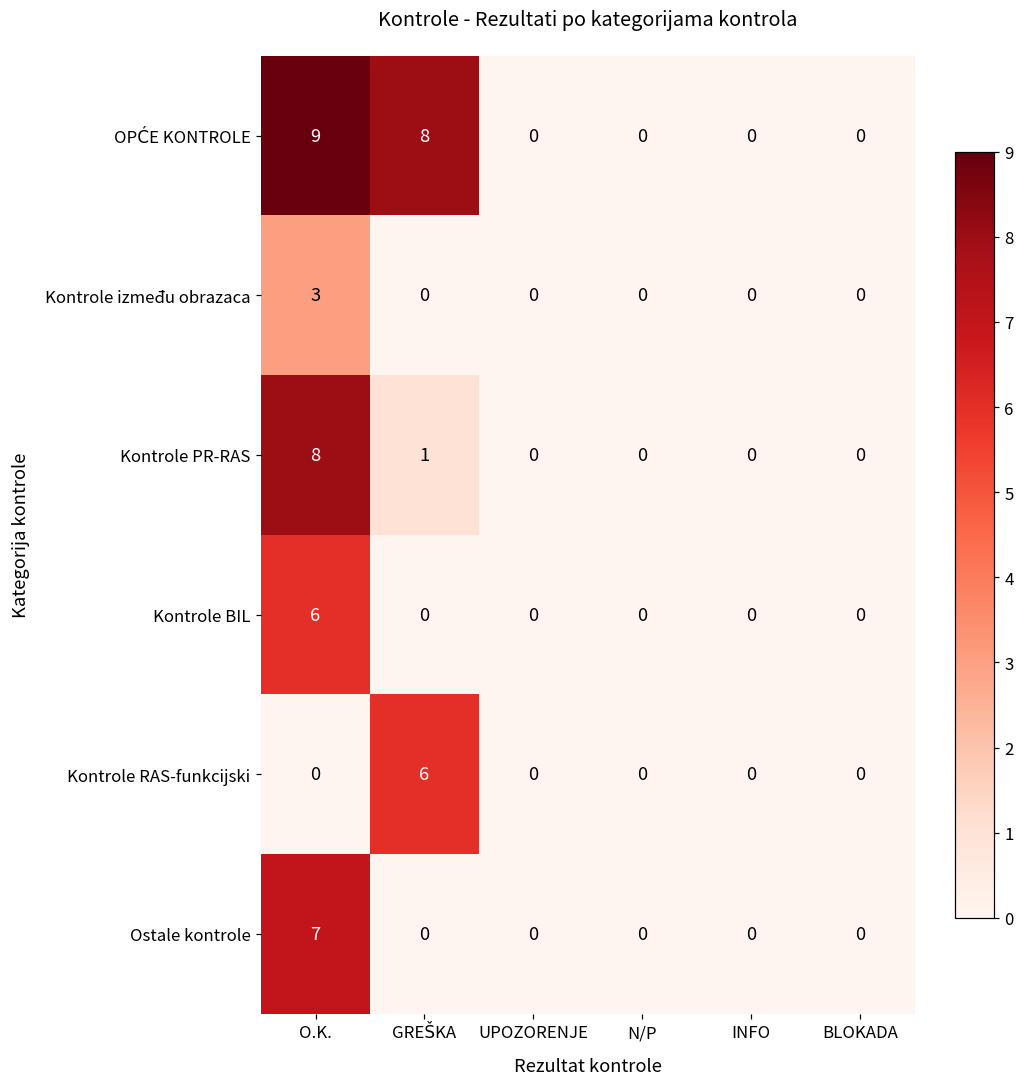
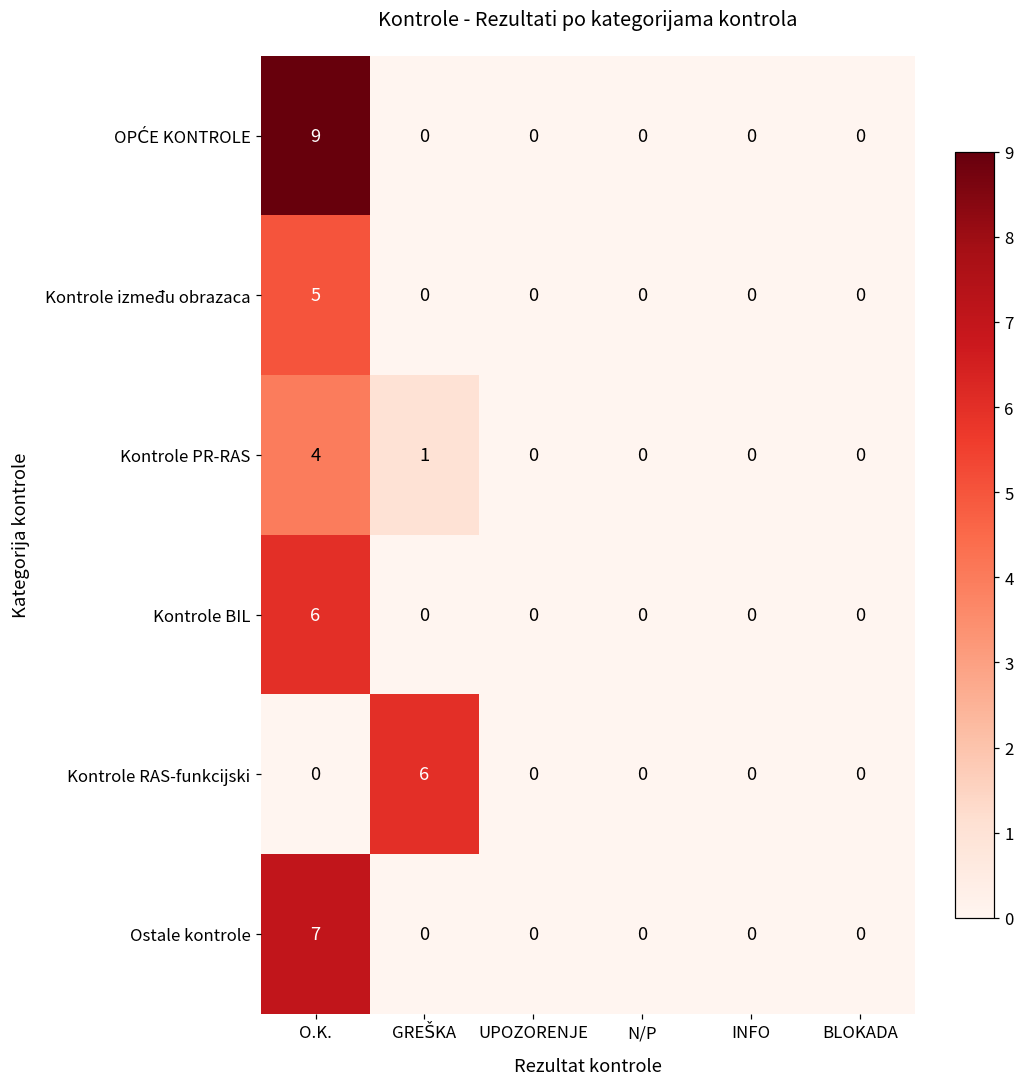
  {
    "OPĆE KONTROLE": {
      "O.K.": 9,
-     "GREŠKA": 8,
+     "GREŠKA": 0,
      "UPOZORENJE": 0,
      "N/P": 0,
      "INFO": 0,
      "BLOKADA": 0
    },
    "Kontrole između obrazaca": {
-     "O.K.": 3,
+     "O.K.": 5,
      "GREŠKA": 0,
      "UPOZORENJE": 0,
      "N/P": 0,
      "INFO": 0,
      "BLOKADA": 0
    },
    "Kontrole PR-RAS": {
-     "O.K.": 8,
+     "O.K.": 4,
      "GREŠKA": 1,
      "UPOZORENJE": 0,
      "N/P": 0,
      "INFO": 0,
      "BLOKADA": 0
    },
    "Kontrole BIL": {
      "O.K.": 6,
      "GREŠKA": 0,
      "UPOZORENJE": 0,
      "N/P": 0,
      "INFO": 0,
      "BLOKADA": 0
    },
    "Kontrole RAS-funkcijski": {
      "O.K.": 0,
      "GREŠKA": 6,
      "UPOZORENJE": 0,
      "N/P": 0,
      "INFO": 0,
      "BLOKADA": 0
    },
    "Ostale kontrole": {
      "O.K.": 7,
      "GREŠKA": 0,
      "UPOZORENJE": 0,
      "N/P": 0,
      "INFO": 0,
      "BLOKADA": 0
    }
  }
